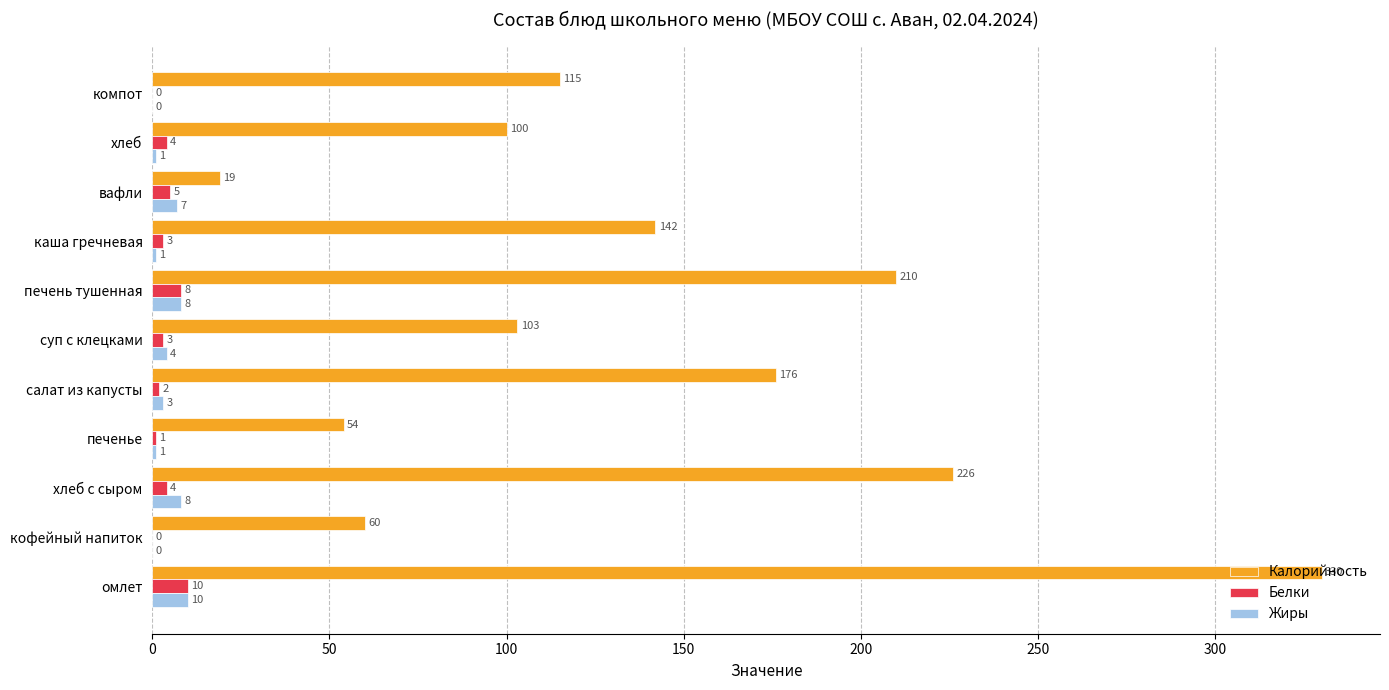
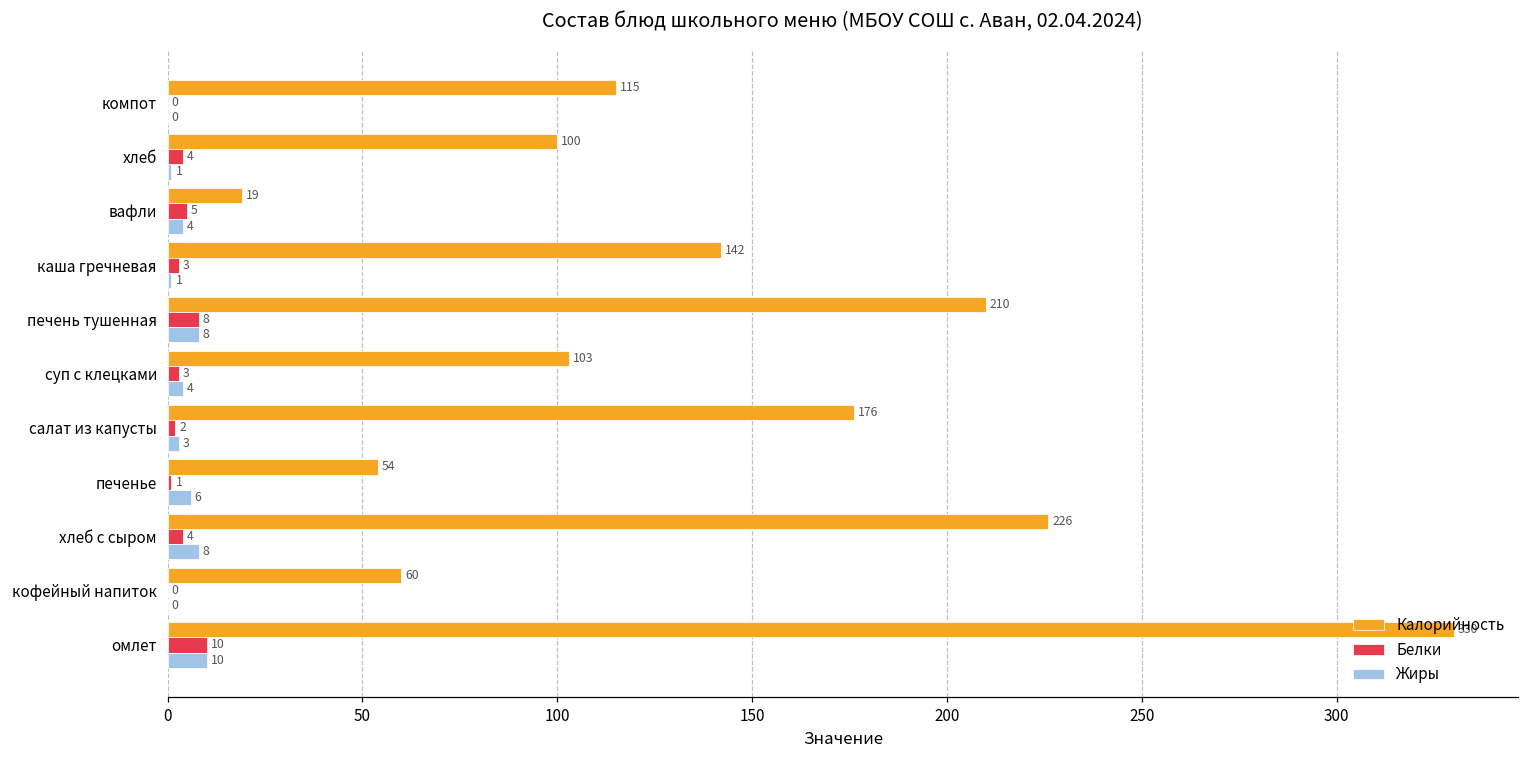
  {
    "Калорийность": {
      "компот": 115,
      "хлеб": 100,
      "вафли": 19,
      "каша гречневая": 142,
      "печень тушенная": 210,
      "суп с клецками": 103,
      "салат из капусты": 176,
      "печенье": 54,
      "хлеб с сыром": 226,
      "кофейный напиток": 60,
      "омлет": 330
    },
    "Белки": {
      "компот": 0,
      "хлеб": 4,
      "вафли": 5,
      "каша гречневая": 3,
      "печень тушенная": 8,
      "суп с клецками": 3,
      "салат из капусты": 2,
      "печенье": 1,
      "хлеб с сыром": 4,
      "кофейный напиток": 0,
      "омлет": 10
    },
    "Жиры": {
      "компот": 0,
      "хлеб": 1,
-     "вафли": 7,
+     "вафли": 4,
      "каша гречневая": 1,
      "печень тушенная": 8,
      "суп с клецками": 4,
      "салат из капусты": 3,
-     "печенье": 1,
+     "печенье": 6,
      "хлеб с сыром": 8,
      "кофейный напиток": 0,
      "омлет": 10
    }
  }
